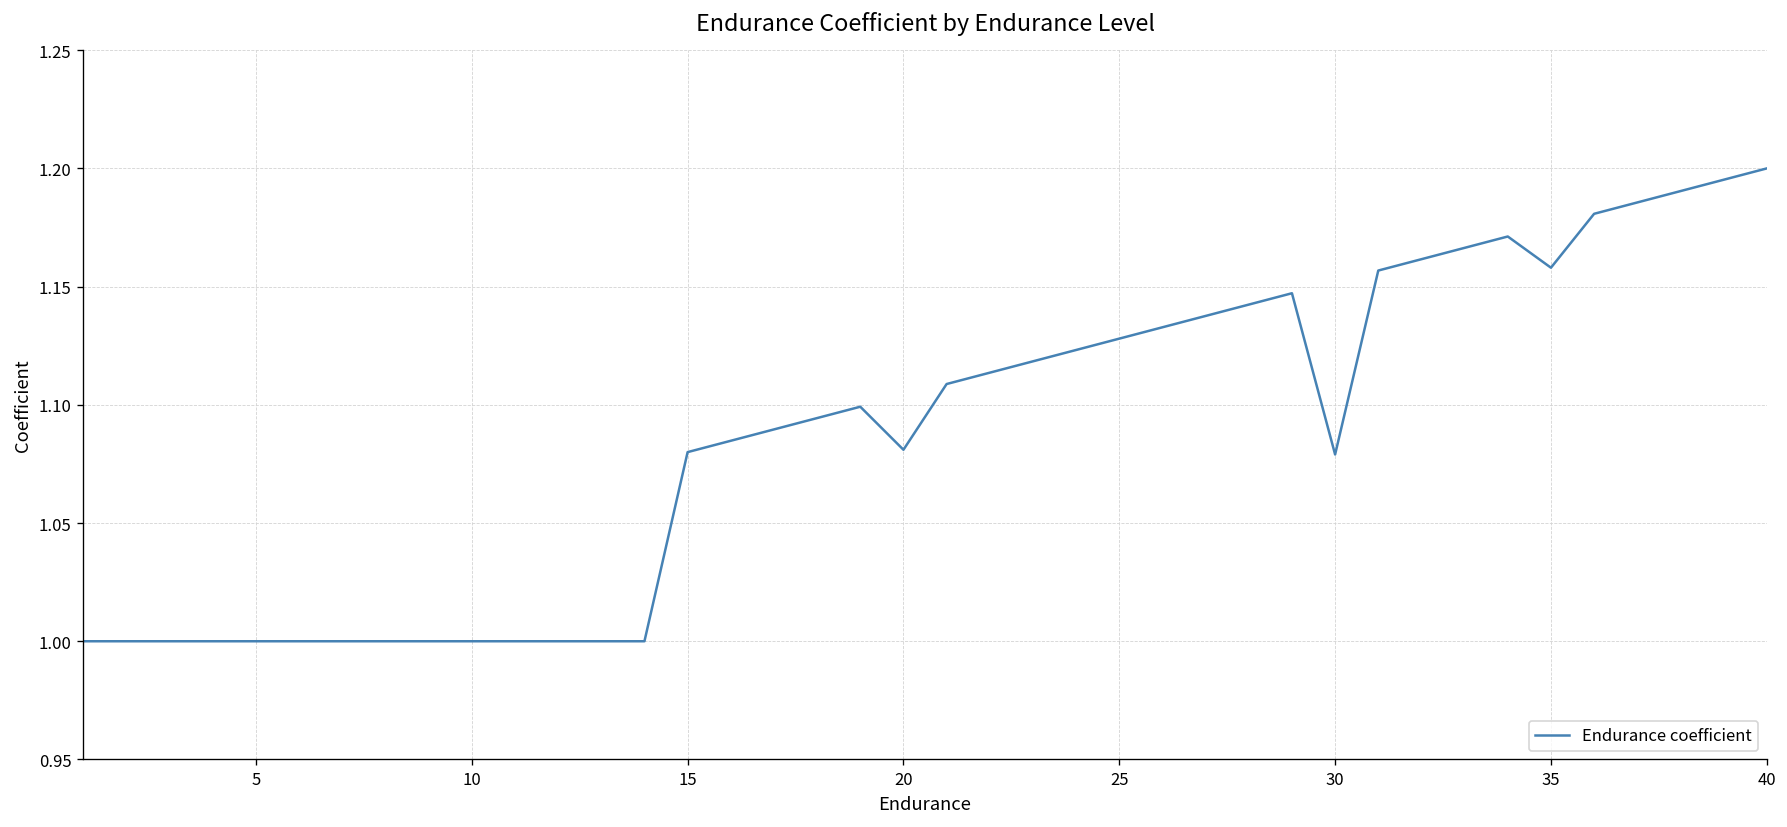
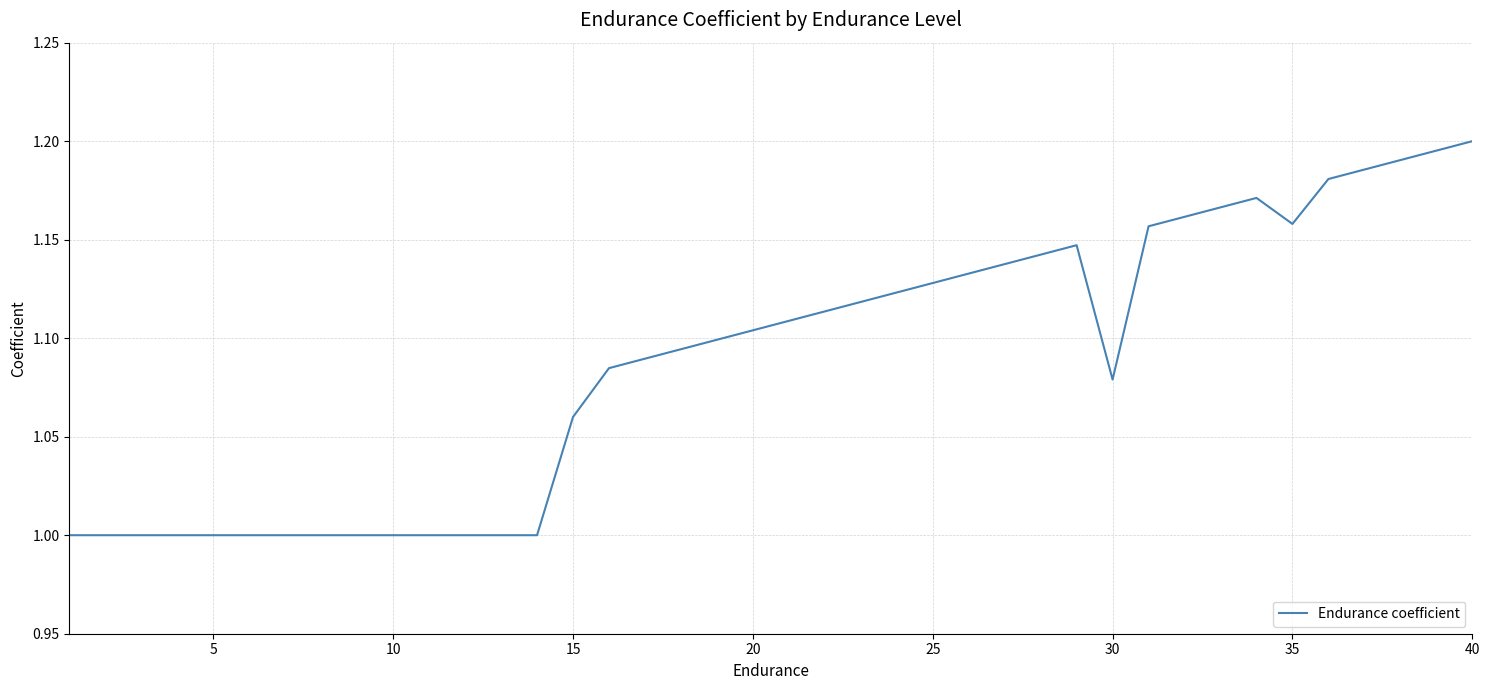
  {
    "5": 1.000,
    "10": 1.000,
-   "15": 1.08,
-   "20": 1.081,
+   "15": 1.06,
+   "20": 1.104,
    "25": 1.128,
    "30": 1.079,
    "35": 1.158,
    "40": 1.200
  }
